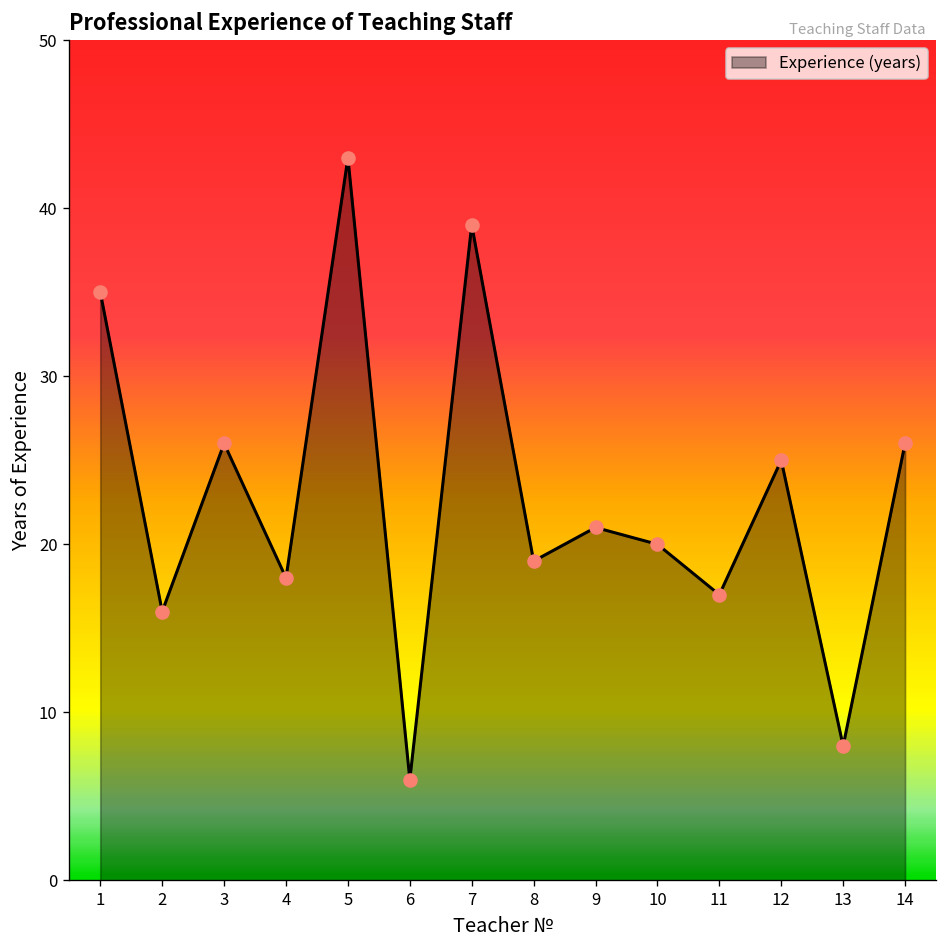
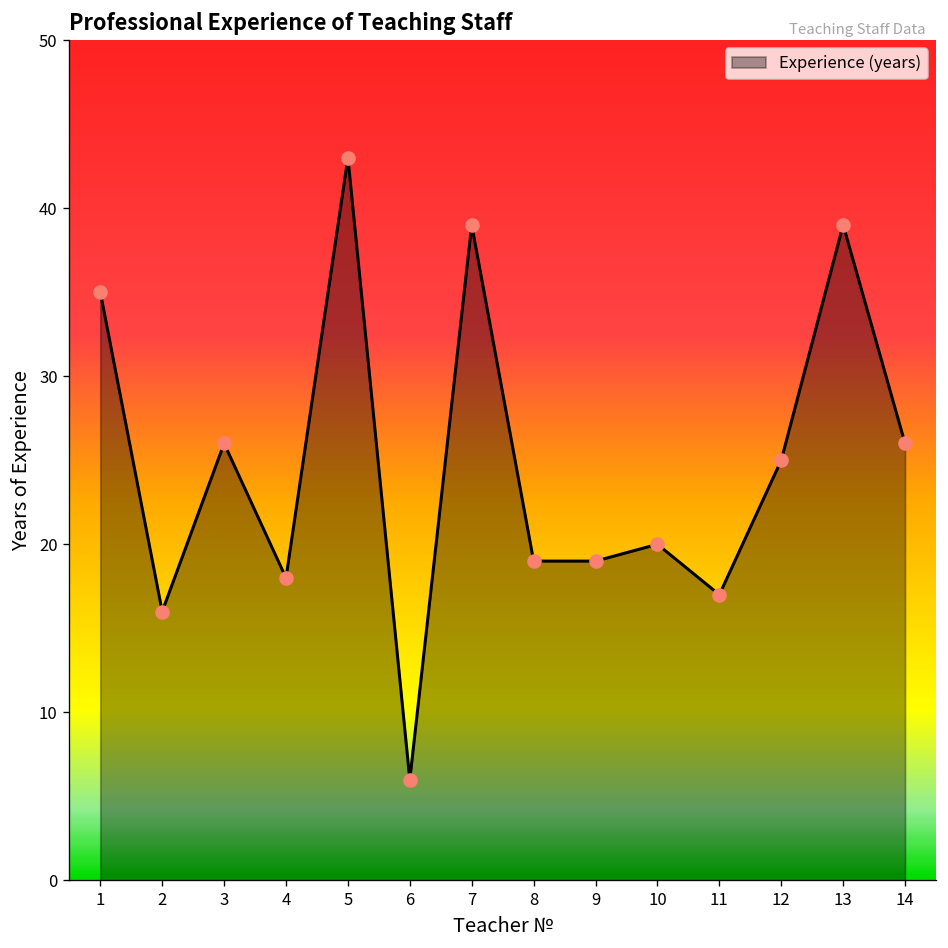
  {
    "1": 35,
    "2": 16,
    "3": 26,
    "4": 18,
    "5": 43,
    "6": 6,
    "7": 39,
    "8": 19,
-   "9": 21,
+   "9": 19,
    "10": 20,
    "11": 17,
    "12": 25,
-   "13": 8,
+   "13": 39,
    "14": 26
  }
